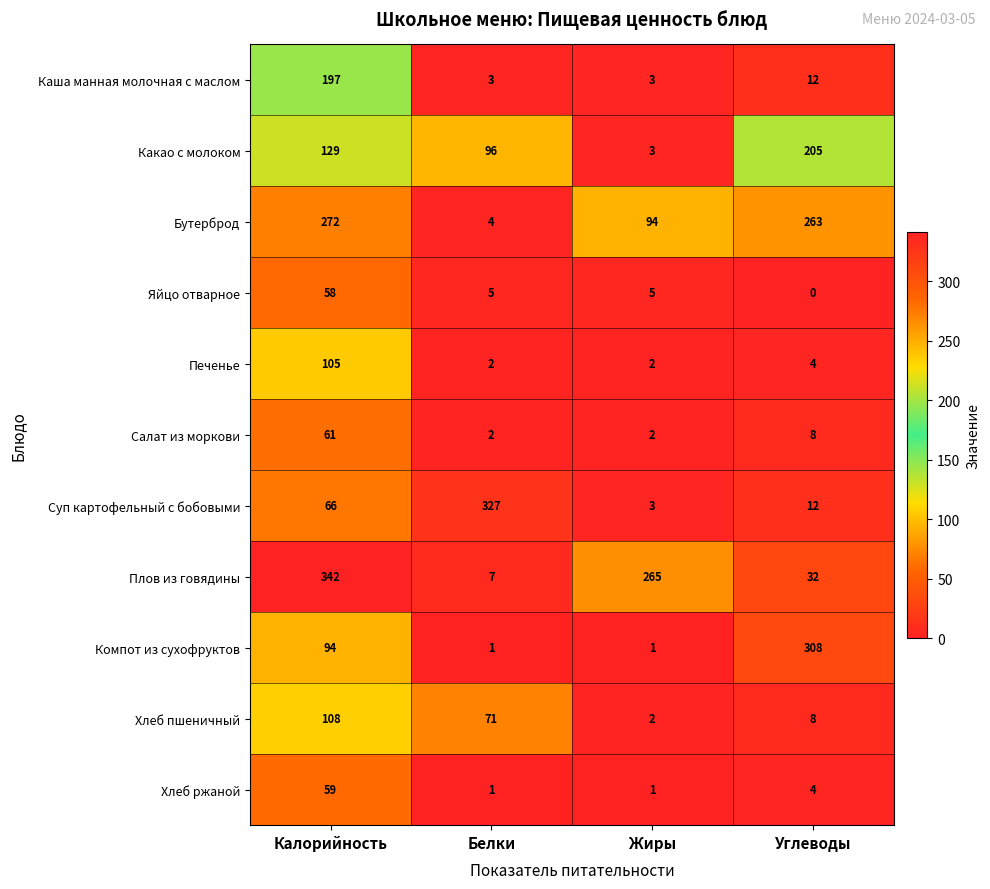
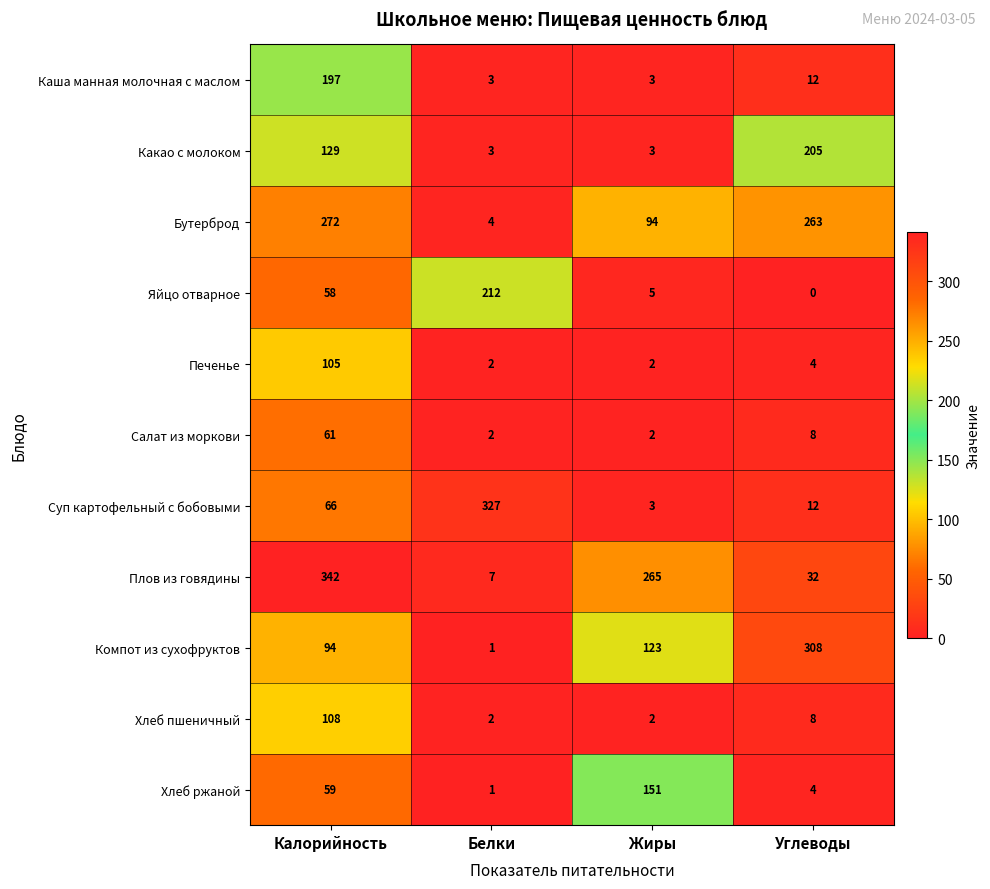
  {
    "Каша манная молочная с маслом": {
      "Калорийность": 197,
      "Белки": 3,
      "Жиры": 3,
      "Углеводы": 12
    },
    "Какао с молоком": {
      "Калорийность": 129,
-     "Белки": 96,
+     "Белки": 3,
      "Жиры": 3,
      "Углеводы": 205
    },
    "Бутерброд": {
      "Калорийность": 272,
      "Белки": 4,
      "Жиры": 94,
      "Углеводы": 263
    },
    "Яйцо отварное": {
      "Калорийность": 58,
-     "Белки": 5,
+     "Белки": 212,
      "Жиры": 5,
      "Углеводы": 0
    },
    "Печенье": {
      "Калорийность": 105,
      "Белки": 2,
      "Жиры": 2,
      "Углеводы": 4
    },
    "Салат из моркови": {
      "Калорийность": 61,
      "Белки": 2,
      "Жиры": 2,
      "Углеводы": 8
    },
    "Суп картофельный с бобовыми": {
      "Калорийность": 66,
      "Белки": 327,
      "Жиры": 3,
      "Углеводы": 12
    },
    "Плов из говядины": {
      "Калорийность": 342,
      "Белки": 7,
      "Жиры": 265,
      "Углеводы": 32
    },
    "Компот из сухофруктов": {
      "Калорийность": 94,
      "Белки": 1,
-     "Жиры": 1,
+     "Жиры": 123,
      "Углеводы": 308
    },
    "Хлеб пшеничный": {
      "Калорийность": 108,
-     "Белки": 71,
+     "Белки": 2,
      "Жиры": 2,
      "Углеводы": 8
    },
    "Хлеб ржаной": {
      "Калорийность": 59,
      "Белки": 1,
-     "Жиры": 1,
+     "Жиры": 151,
      "Углеводы": 4
    }
  }
